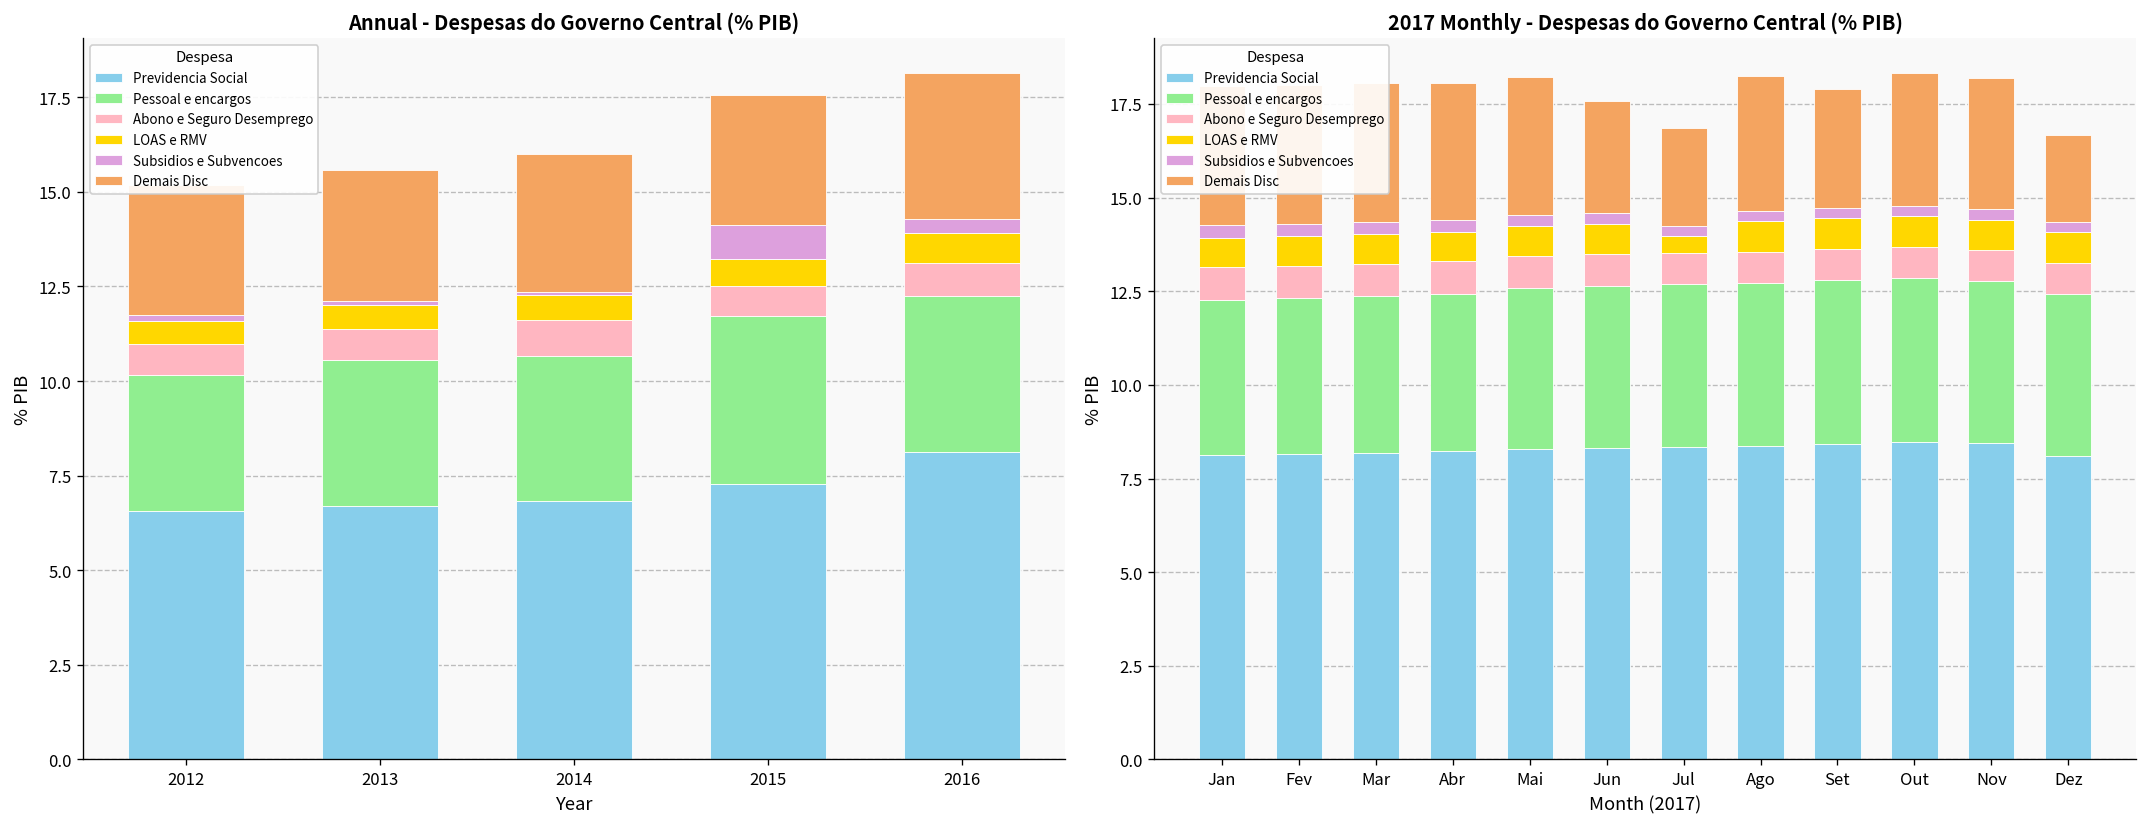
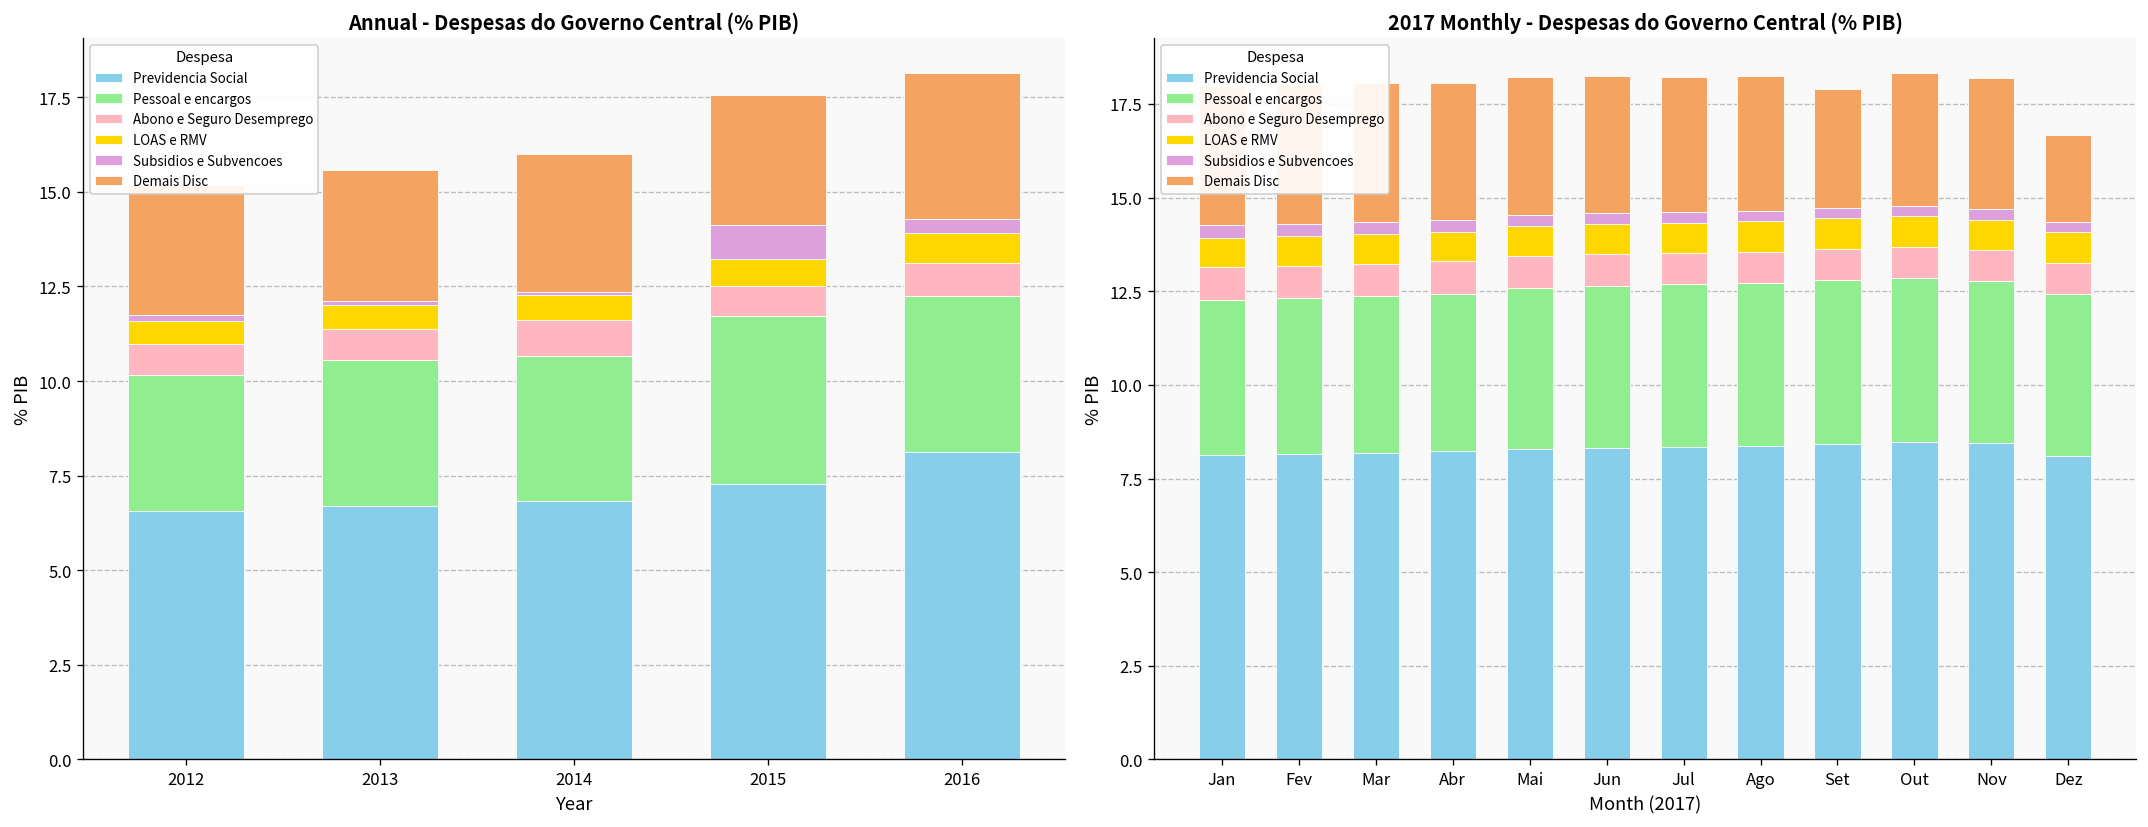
  {
    "Annual - Despesas do Governo Central (% PIB)": {
      "Previdencia Social": {
        "2012": 6.6,
        "2013": 6.7,
        "2014": 6.8,
        "2015": 7.3,
        "2016": 8.1
      },
      "Pessoal e encargos": {
        "2012": 3.6,
        "2013": 3.8,
        "2014": 3.8,
        "2015": 4.5,
        "2016": 4.1
      },
      "LOAS e RMV": {
        "2012": 0.6,
        "2013": 0.6,
        "2014": 0.7,
        "2015": 0.7,
        "2016": 0.8
      },
      "Demais Disc": {
        "2012": 3.4,
        "2013": 3.5,
        "2014": 3.7,
        "2015": 3.4,
        "2016": 3.9
      }
    },
    "2017 Monthly - Despesas do Governo Central (% PIB)": {
      "Previdencia Social": {
        "Jan": 8.1,
        "Fev": 8.2,
        "Mar": 8.2,
        "Abr": 8.2,
        "Mai": 8.3,
        "Jun": 8.3,
        "Jul": 8.3,
        "Ago": 8.4,
        "Set": 8.4,
        "Out": 8.5,
        "Nov": 8.4,
        "Dez": 8.1
      },
      "Pessoal e encargos": {
        "Jan": 4.1,
        "Fev": 4.2,
        "Mar": 4.2,
        "Abr": 4.2,
        "Mai": 4.3,
        "Jun": 4.3,
        "Jul": 4.3,
        "Ago": 4.4,
        "Set": 4.4,
        "Out": 4.4,
        "Nov": 4.3,
        "Dez": 4.3
      },
      "LOAS e RMV": {
        "Jan": 0.8,
        "Fev": 0.8,
        "Mar": 0.8,
        "Abr": 0.8,
        "Mai": 0.8,
        "Jun": 0.8,
-       "Jul": 0.4,
+       "Jul": 0.8,
        "Ago": 0.8,
        "Set": 0.8,
        "Out": 0.8,
        "Nov": 0.8,
        "Dez": 0.8
      },
      "Demais Disc": {
        "Abr": 3.7,
        "Mai": 3.7,
-       "Jun": 3.0,
-       "Jul": 2.6,
+       "Jun": 3.7,
+       "Jul": 3.6,
        "Ago": 3.6,
        "Set": 3.2,
        "Out": 3.5,
        "Nov": 3.5,
        "Dez": 2.3
      }
    }
  }
